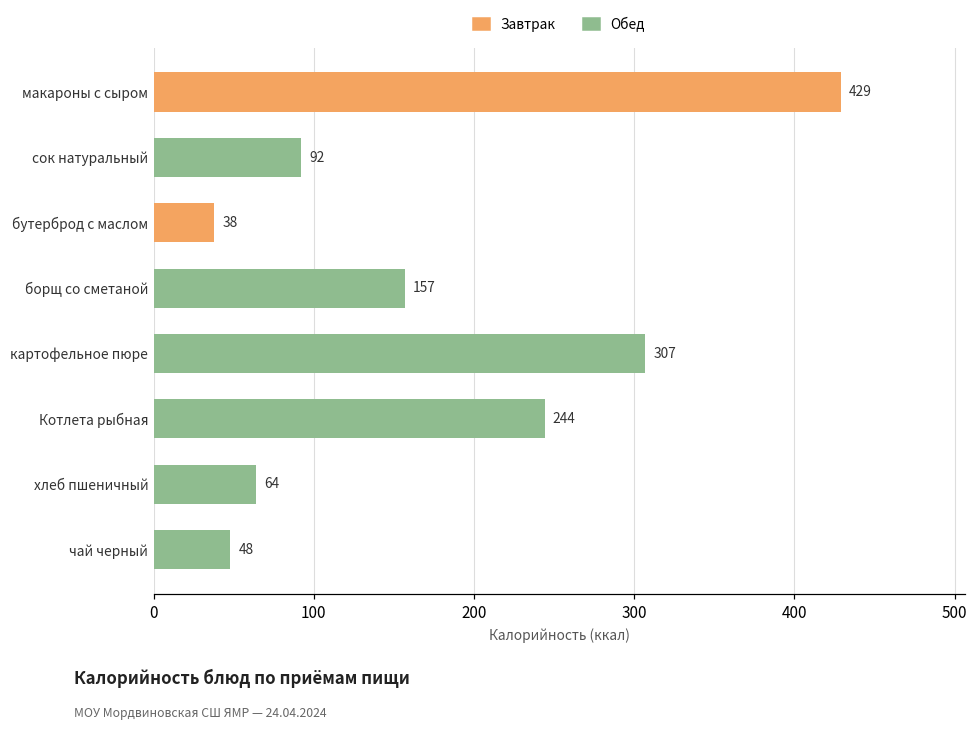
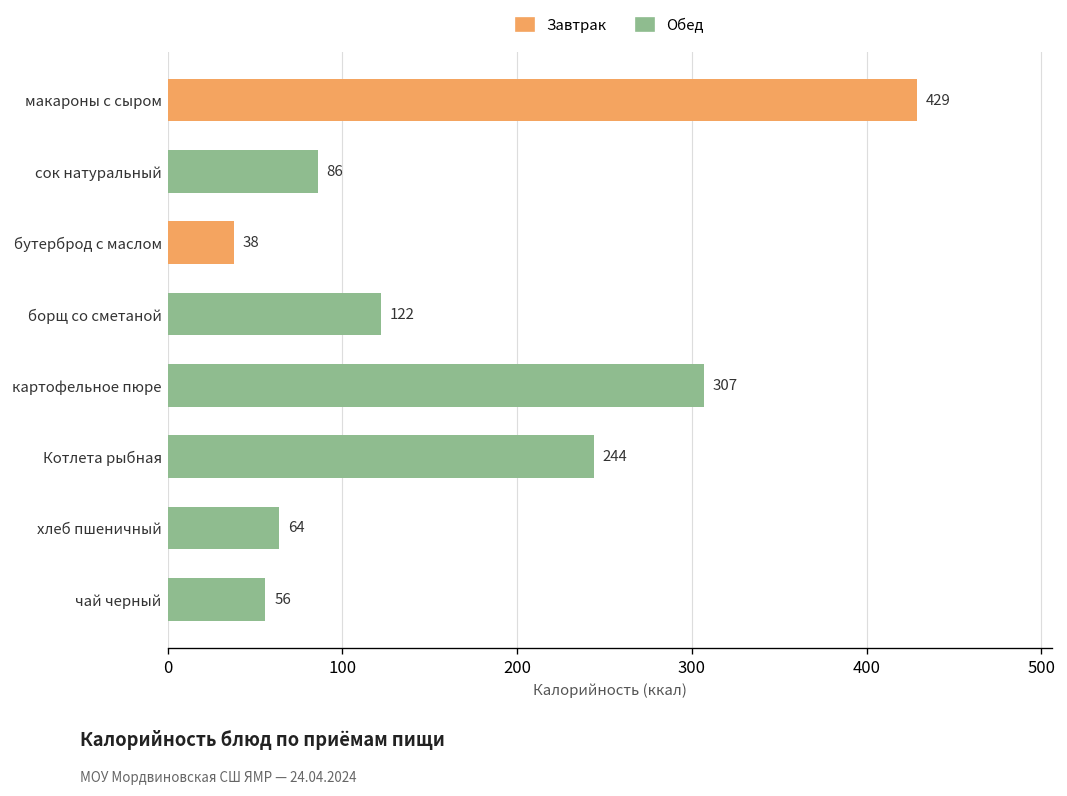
  {
    "макароны с сыром": 429,
-   "сок натуральный": 92,
+   "сок натуральный": 86,
    "бутерброд с маслом": 38,
-   "борщ со сметаной": 157,
+   "борщ со сметаной": 122,
    "картофельное пюре": 307,
    "Котлета рыбная": 244,
    "хлеб пшеничный": 64,
-   "чай черный": 48
+   "чай черный": 56
  }
